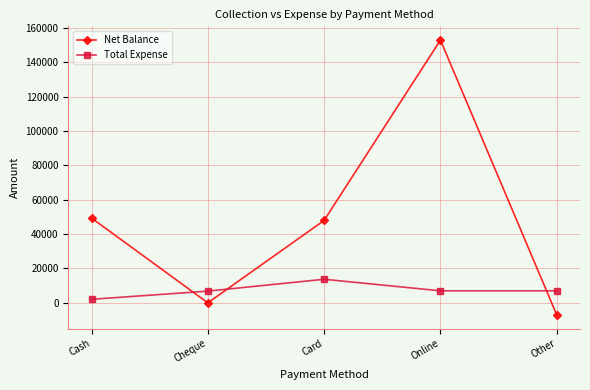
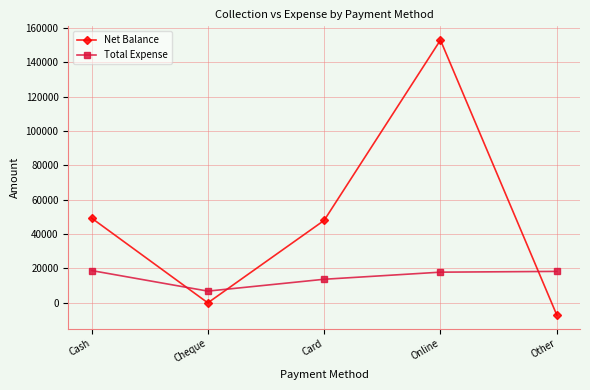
  {
    "Net Balance": {
      "Cash": 49000,
      "Cheque": 0,
      "Card": 48000,
      "Online": 153000,
      "Other": -7000
    },
    "Total Expense": {
-     "Cash": 2000,
+     "Cash": 19000,
      "Cheque": 7000,
      "Card": 14000,
-     "Online": 7000,
-     "Other": 7000
+     "Online": 18000,
+     "Other": 18000
    }
  }
